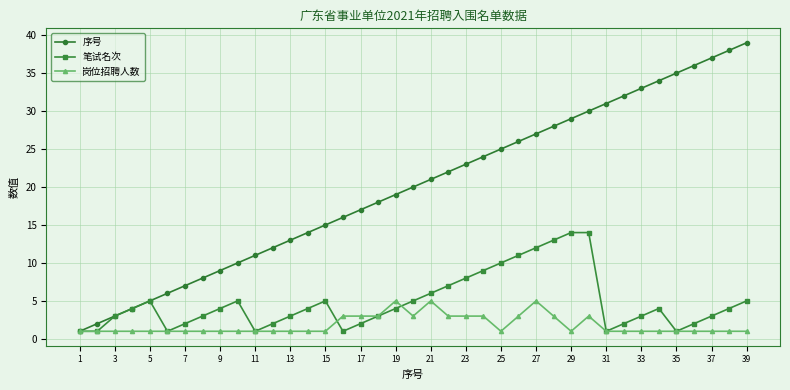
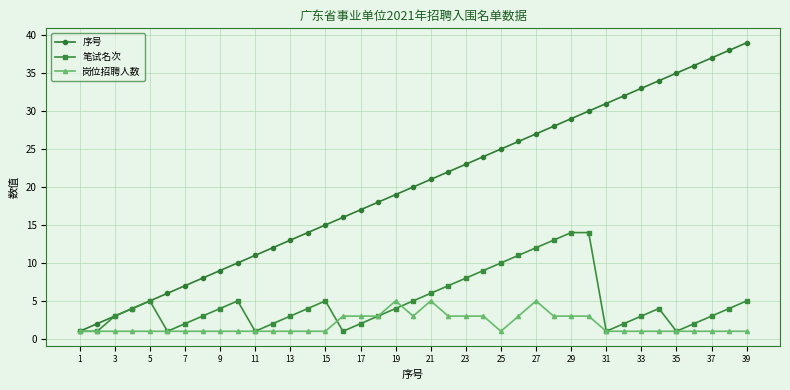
  {
    "岗位招聘人数": {
      "3": 1,
      "5": 1,
      "7": 1,
      "9": 1,
      "13": 1,
      "15": 1,
      "17": 3,
      "19": 5,
      "21": 5,
      "23": 3,
      "25": 1,
      "27": 5,
-     "29": 1,
+     "29": 3,
      "33": 1,
      "37": 1,
      "39": 1
    }
  }
